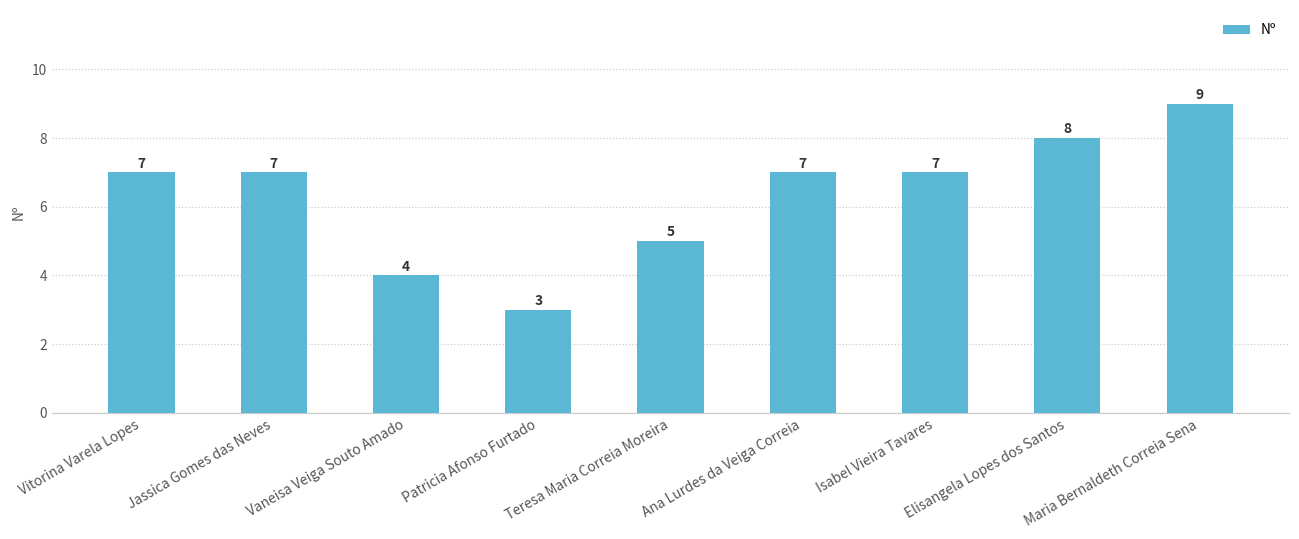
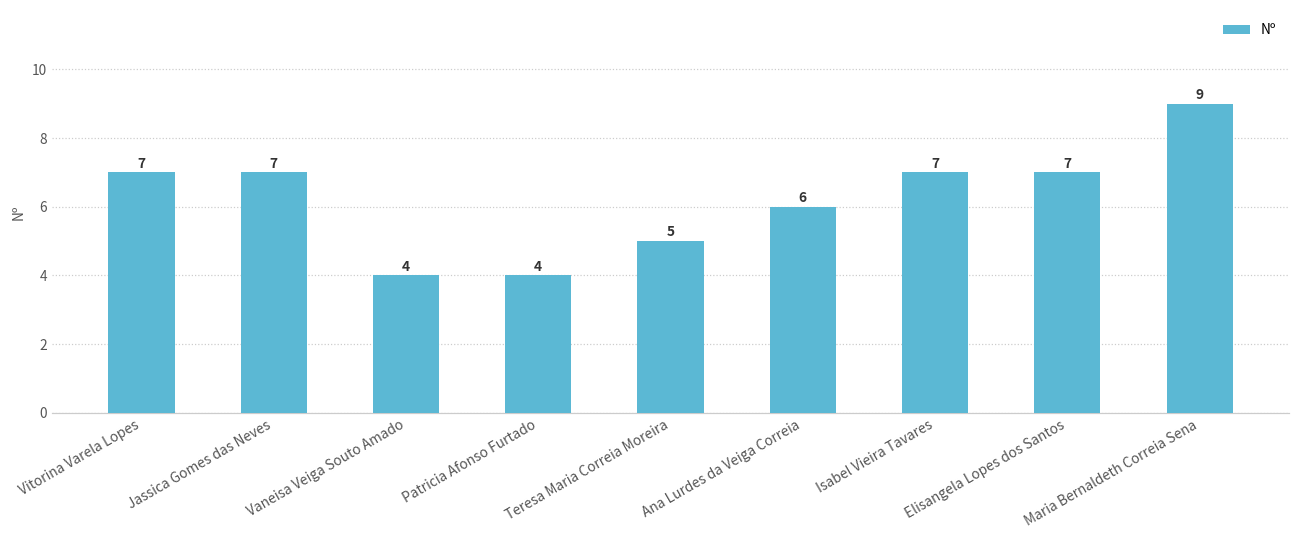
  {
    "Vitorina Varela Lopes": 7,
    "Jassica Gomes das Neves": 7,
    "Vaneisa Veiga Souto Amado": 4,
-   "Patricia Afonso Furtado": 3,
+   "Patricia Afonso Furtado": 4,
    "Teresa Maria Correia Moreira": 5,
-   "Ana Lurdes da Veiga Correia": 7,
+   "Ana Lurdes da Veiga Correia": 6,
    "Isabel Vieira Tavares": 7,
-   "Elisangela Lopes dos Santos": 8,
+   "Elisangela Lopes dos Santos": 7,
    "Maria Bernaldeth Correia Sena": 9
  }
